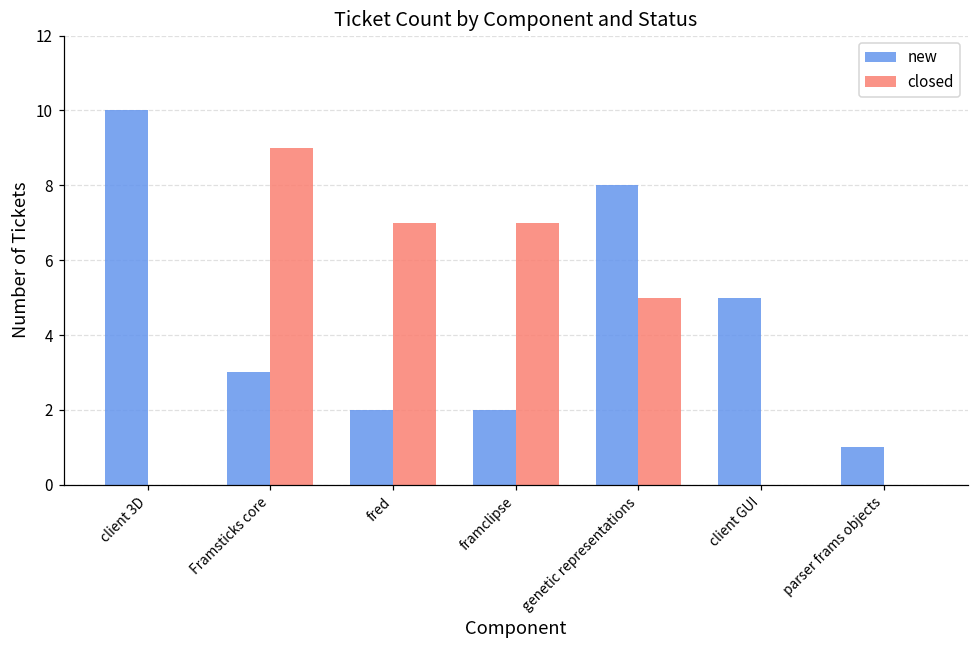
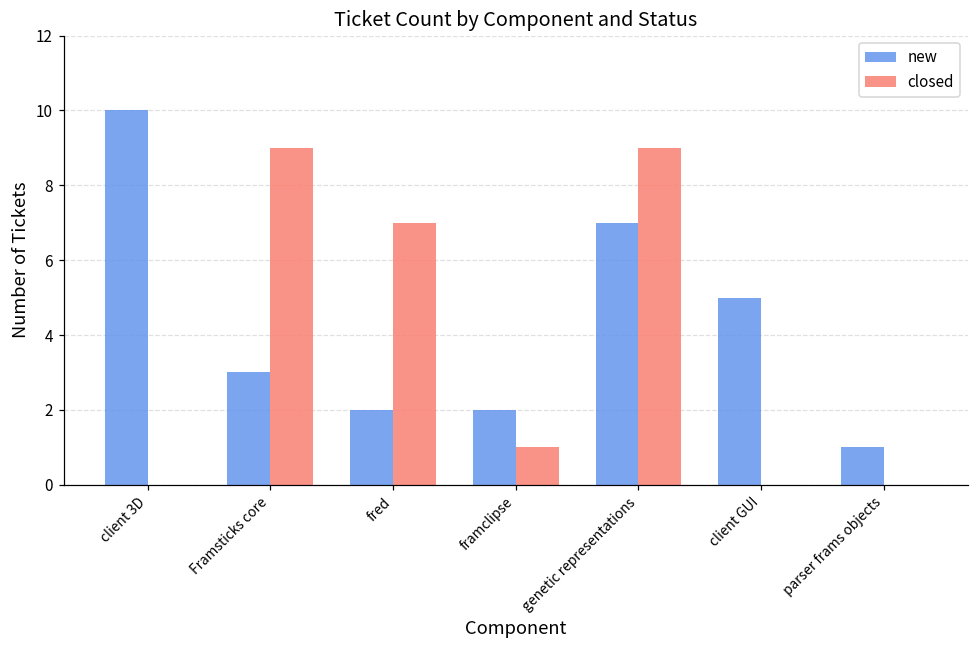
  {
    "new": {
      "client 3D": 10,
      "Framsticks core": 3,
      "fred": 2,
      "framclipse": 2,
-     "genetic representations": 8,
+     "genetic representations": 7,
      "client GUI": 5,
      "parser frams objects": 1
    },
    "closed": {
      "client 3D": 0,
      "Framsticks core": 9,
      "fred": 7,
-     "framclipse": 7,
-     "genetic representations": 5,
+     "framclipse": 1,
+     "genetic representations": 9,
      "client GUI": 0,
      "parser frams objects": 0
    }
  }
